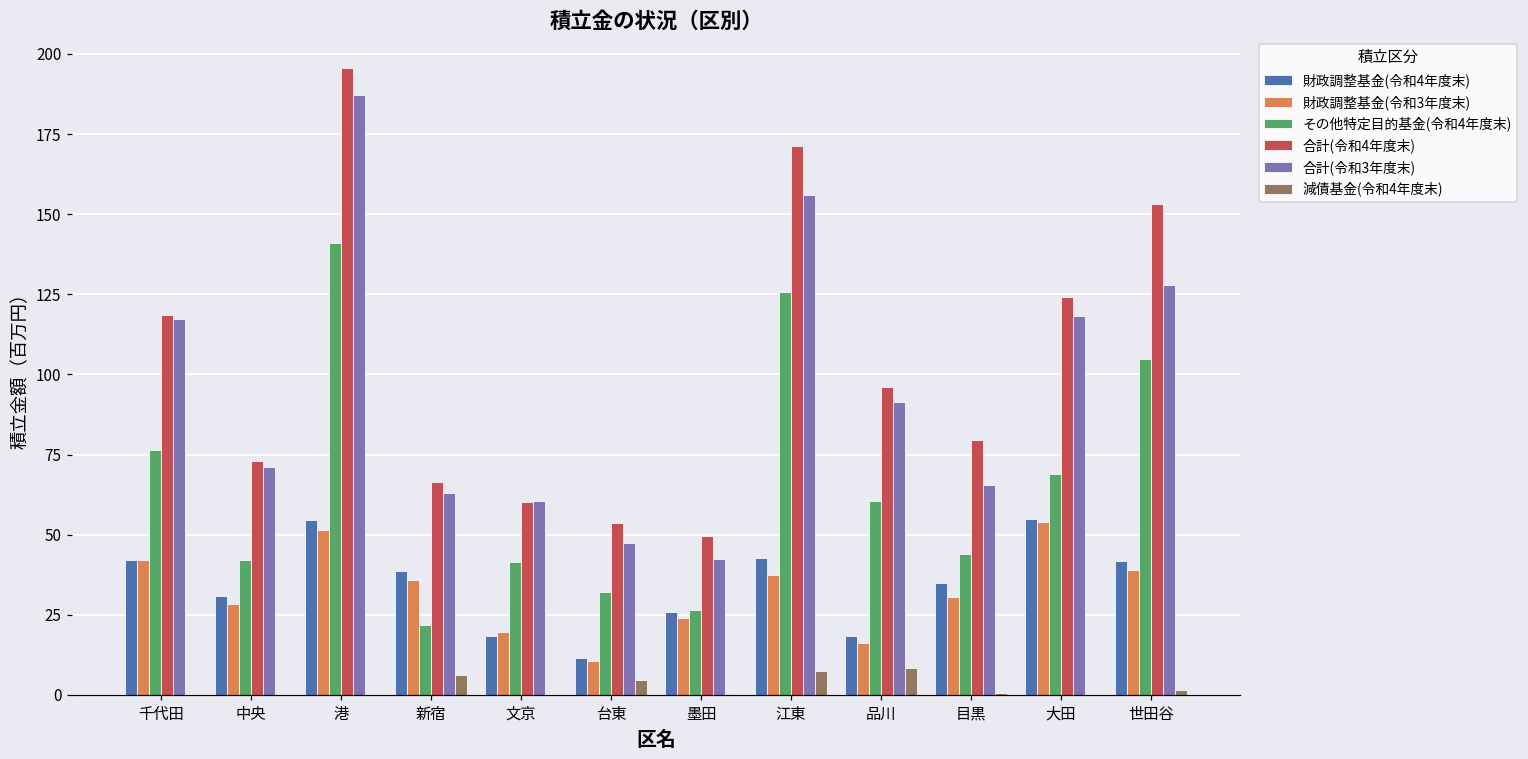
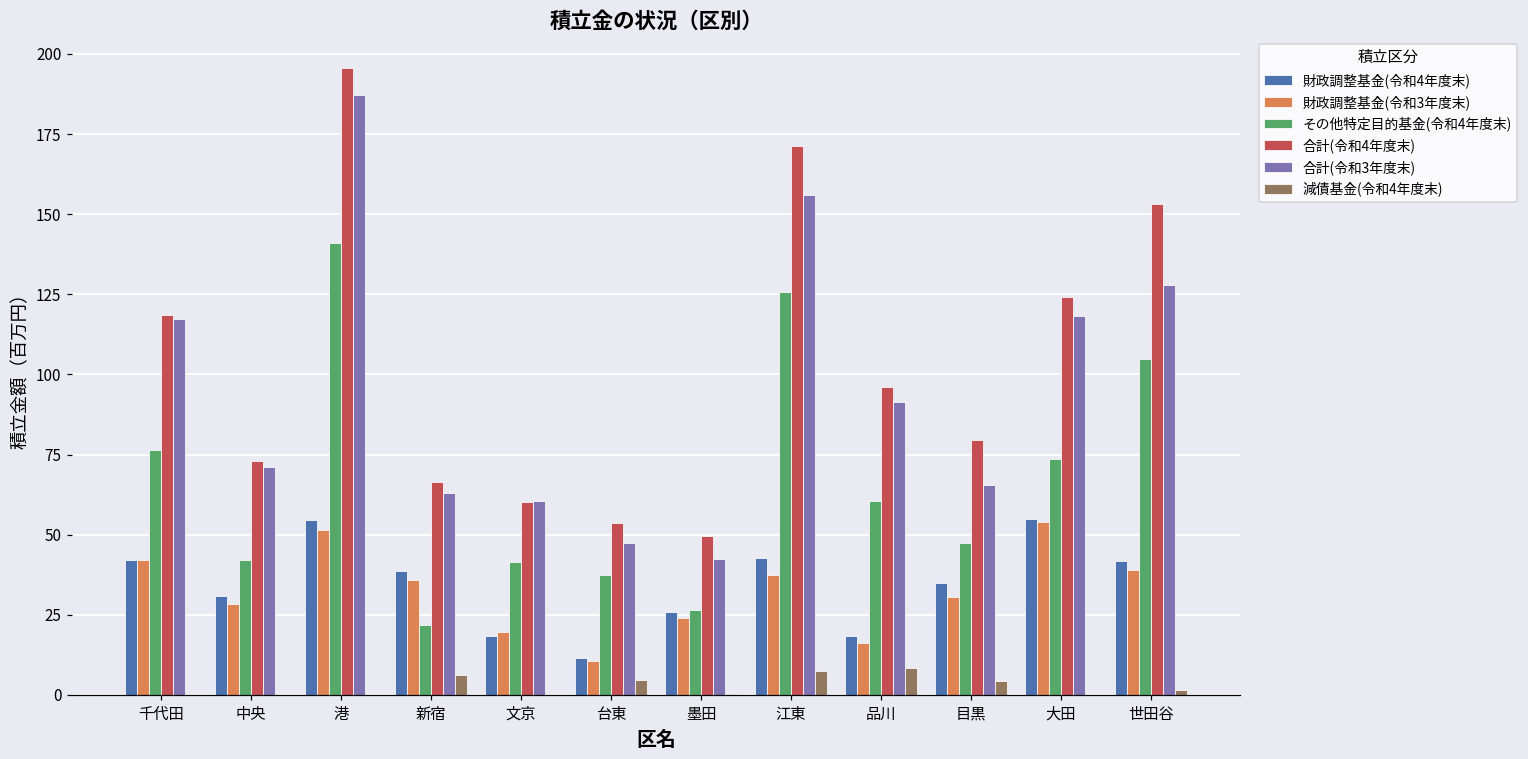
  {
    "その他特定目的基金(令和4年度末)": {
      "千代田": 76,
      "中央": 42,
      "港": 141,
      "新宿": 22,
      "文京": 42,
-     "台東": 32,
+     "台東": 37,
      "墨田": 27,
      "江東": 126,
      "品川": 61,
-     "目黒": 44,
-     "大田": 69,
+     "目黒": 48,
+     "大田": 74,
      "世田谷": 105
    },
    "減債基金(令和4年度末)": {
      "千代田": 0,
      "中央": 0,
      "港": 0,
      "新宿": 6,
      "台東": 5,
      "江東": 7,
      "品川": 8,
-     "目黒": 1,
+     "目黒": 4,
      "大田": 0,
      "世田谷": 2
    }
  }
